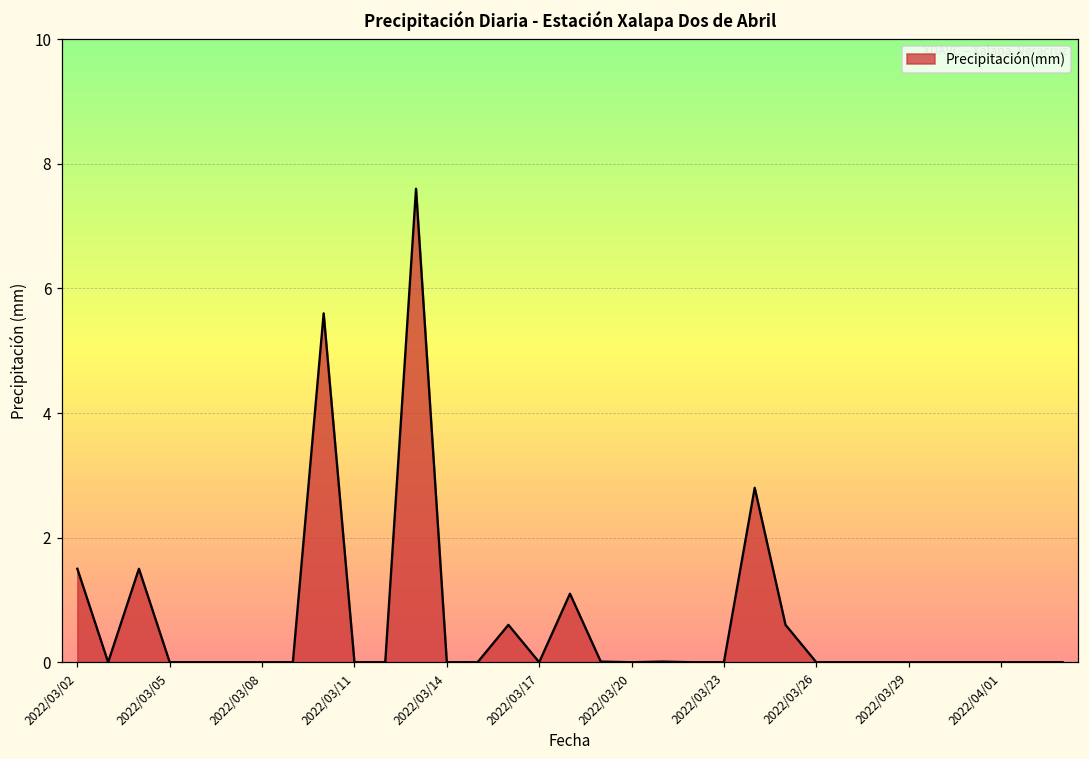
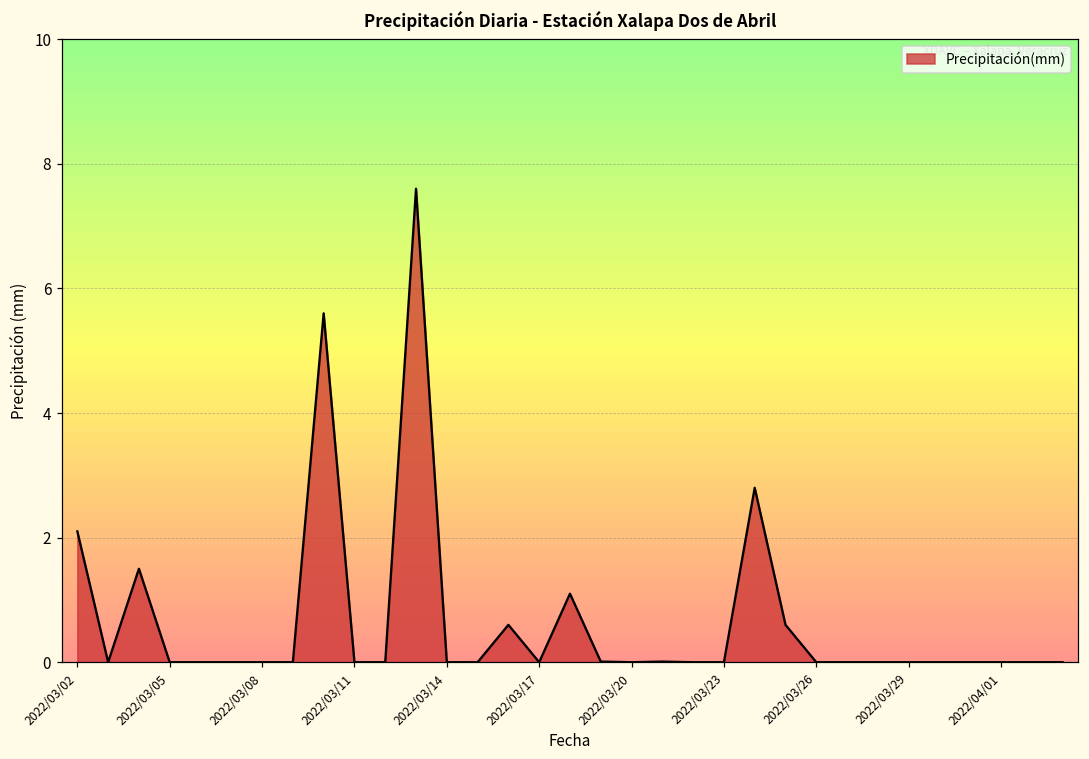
  {
-   "2022/03/02": 1.5,
+   "2022/03/02": 2.1,
    "2022/03/05": 0.0,
    "2022/03/08": 0.0,
    "2022/03/11": 0.0,
    "2022/03/14": 0.0,
    "2022/03/17": 0.0,
    "2022/03/20": 0.0,
    "2022/03/23": 0.0,
    "2022/03/26": 0.0,
    "2022/03/29": 0.0,
    "2022/04/01": 0.0
  }
